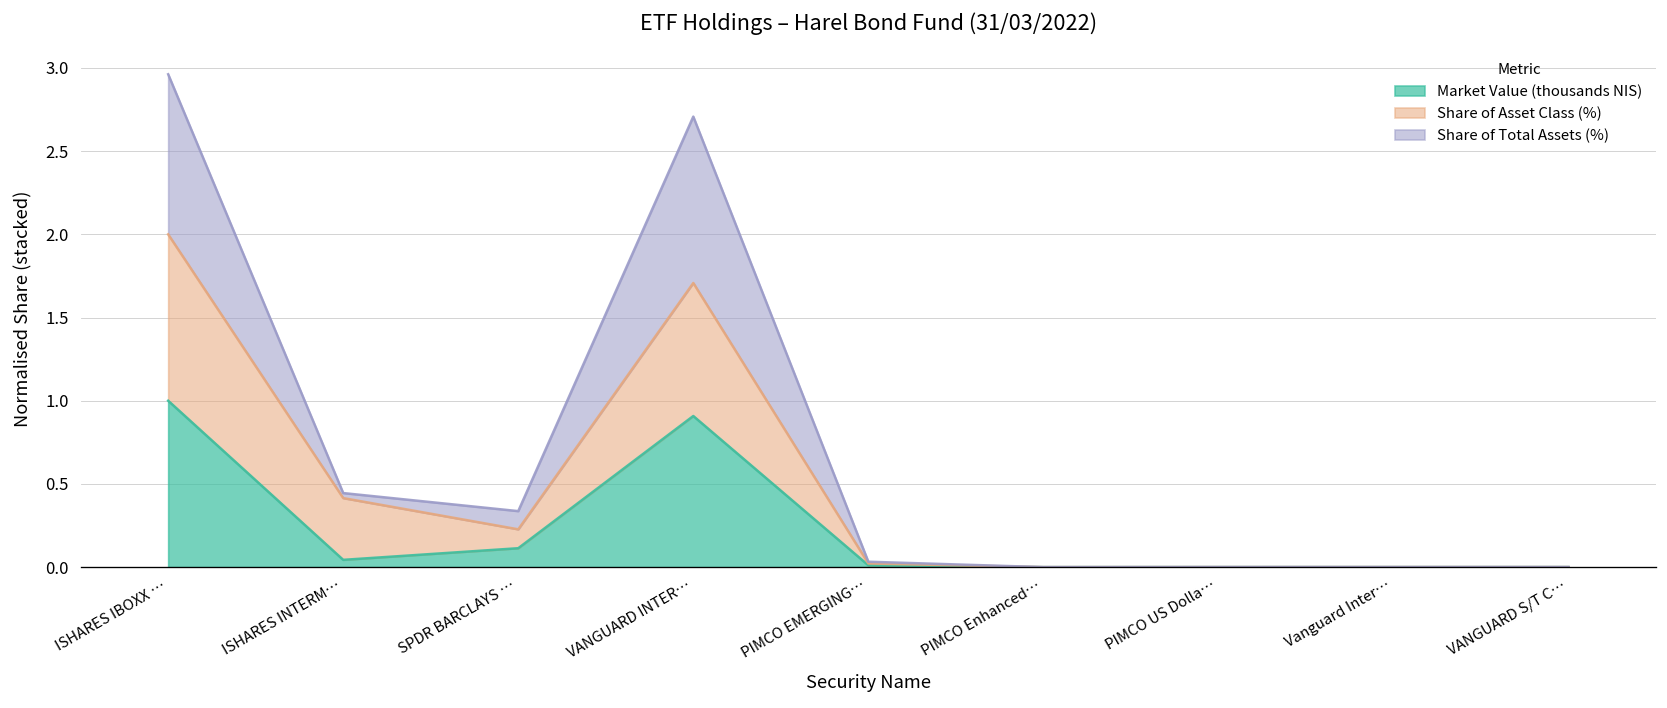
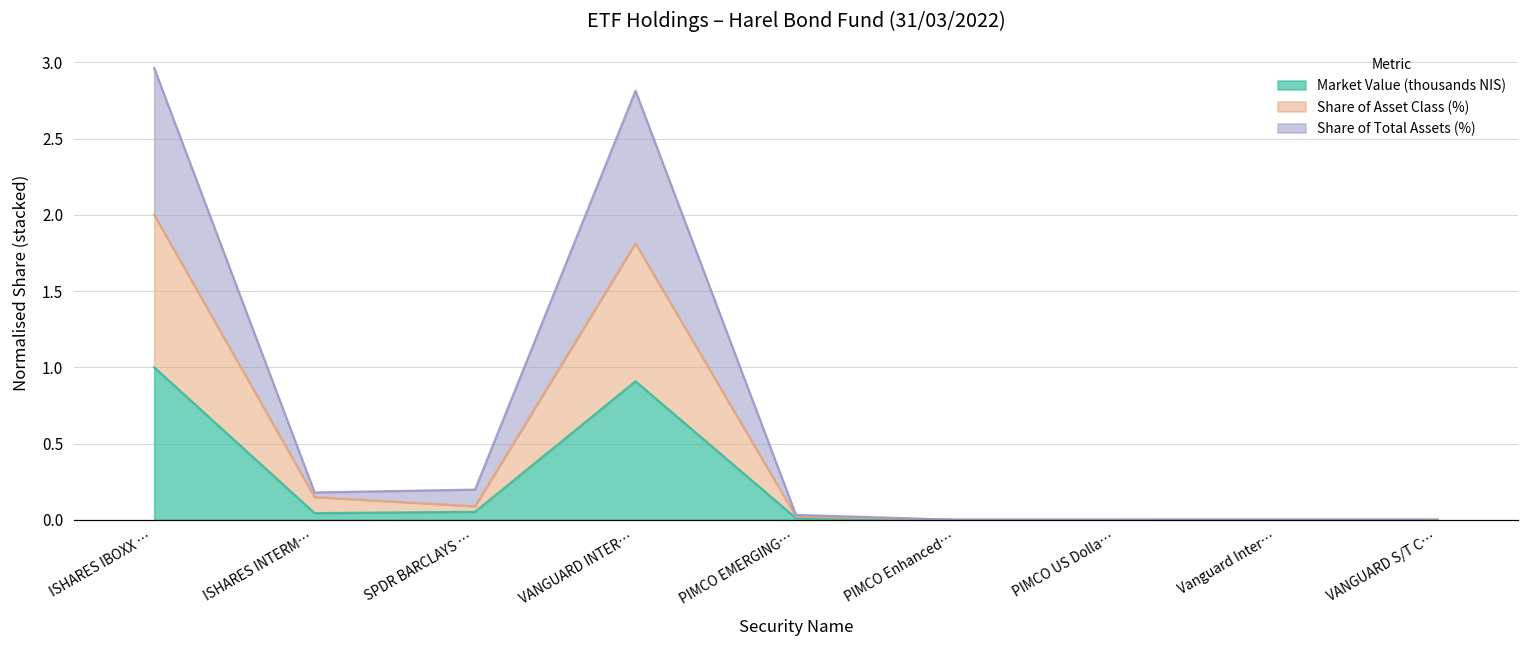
  {
    "Market Value (thousands NIS)": {
      "ISHARES IBOXX …": 1.00,
      "ISHARES INTERM…": 0.04,
-     "SPDR BARCLAYS …": 0.11,
+     "SPDR BARCLAYS …": 0.05,
      "VANGUARD INTER…": 0.91
    },
    "Share of Asset Class (%)": {
      "ISHARES IBOXX …": 1.00,
-     "ISHARES INTERM…": 0.37,
-     "SPDR BARCLAYS …": 0.11,
-     "VANGUARD INTER…": 0.80
+     "ISHARES INTERM…": 0.11,
+     "SPDR BARCLAYS …": 0.04,
+     "VANGUARD INTER…": 0.90
    },
    "Share of Total Assets (%)": {
      "ISHARES IBOXX …": 0.96,
      "ISHARES INTERM…": 0.03,
      "SPDR BARCLAYS …": 0.11,
      "VANGUARD INTER…": 1.00
    }
  }
